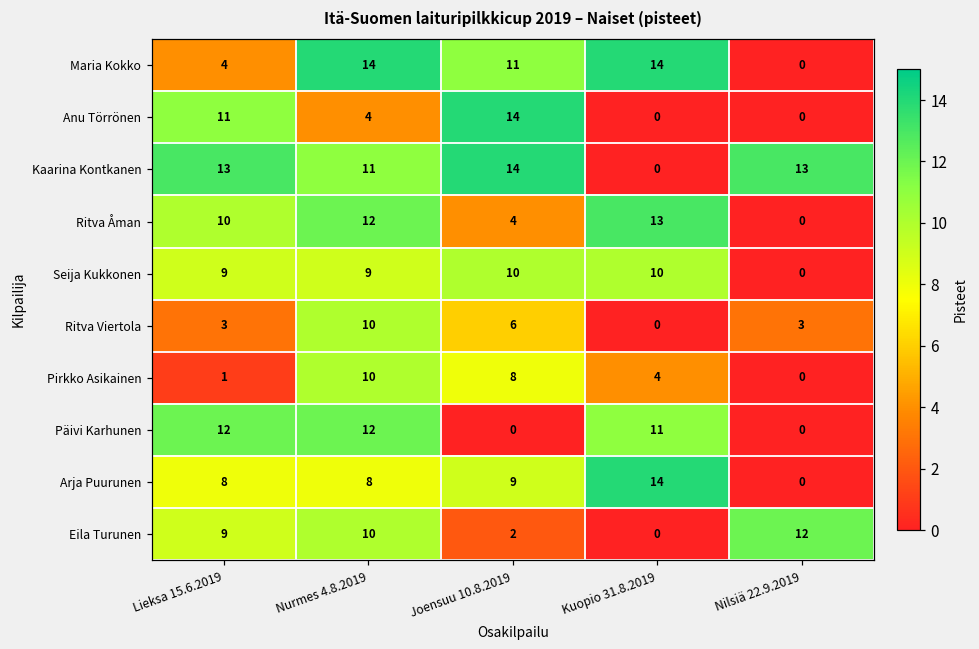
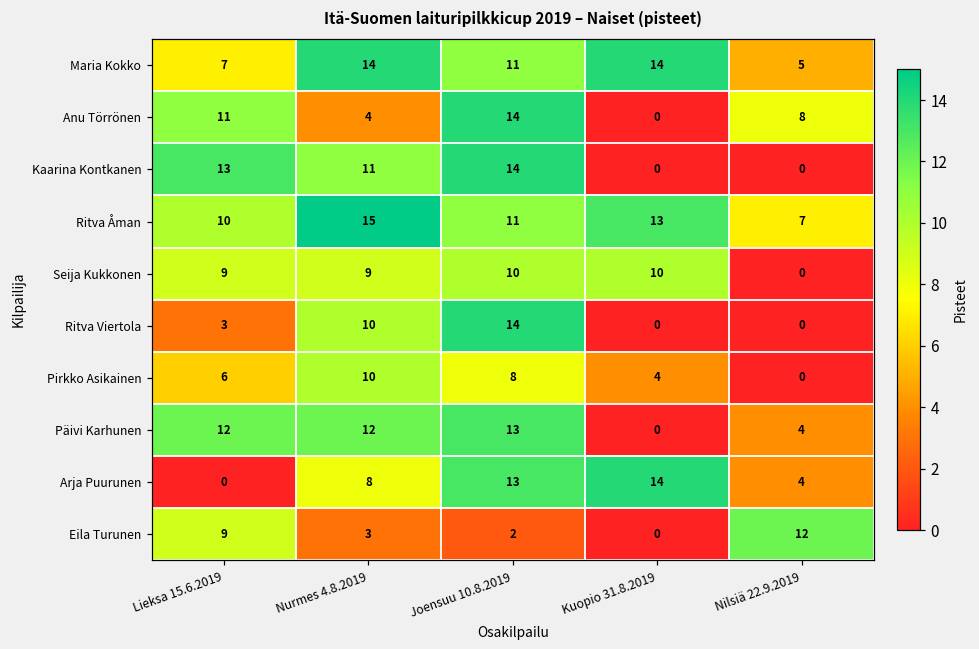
  {
    "Maria Kokko": {
-     "Lieksa 15.6.2019": 4,
+     "Lieksa 15.6.2019": 7,
      "Nurmes 4.8.2019": 14,
      "Joensuu 10.8.2019": 11,
      "Kuopio 31.8.2019": 14,
-     "Nilsiä 22.9.2019": 0
+     "Nilsiä 22.9.2019": 5
    },
    "Anu Törrönen": {
      "Lieksa 15.6.2019": 11,
      "Nurmes 4.8.2019": 4,
      "Joensuu 10.8.2019": 14,
      "Kuopio 31.8.2019": 0,
-     "Nilsiä 22.9.2019": 0
+     "Nilsiä 22.9.2019": 8
    },
    "Kaarina Kontkanen": {
      "Lieksa 15.6.2019": 13,
      "Nurmes 4.8.2019": 11,
      "Joensuu 10.8.2019": 14,
      "Kuopio 31.8.2019": 0,
-     "Nilsiä 22.9.2019": 13
+     "Nilsiä 22.9.2019": 0
    },
    "Ritva Åman": {
      "Lieksa 15.6.2019": 10,
-     "Nurmes 4.8.2019": 12,
-     "Joensuu 10.8.2019": 4,
+     "Nurmes 4.8.2019": 15,
+     "Joensuu 10.8.2019": 11,
      "Kuopio 31.8.2019": 13,
-     "Nilsiä 22.9.2019": 0
+     "Nilsiä 22.9.2019": 7
    },
    "Seija Kukkonen": {
      "Lieksa 15.6.2019": 9,
      "Nurmes 4.8.2019": 9,
      "Joensuu 10.8.2019": 10,
      "Kuopio 31.8.2019": 10,
      "Nilsiä 22.9.2019": 0
    },
    "Ritva Viertola": {
      "Lieksa 15.6.2019": 3,
      "Nurmes 4.8.2019": 10,
-     "Joensuu 10.8.2019": 6,
+     "Joensuu 10.8.2019": 14,
      "Kuopio 31.8.2019": 0,
-     "Nilsiä 22.9.2019": 3
+     "Nilsiä 22.9.2019": 0
    },
    "Pirkko Asikainen": {
-     "Lieksa 15.6.2019": 1,
+     "Lieksa 15.6.2019": 6,
      "Nurmes 4.8.2019": 10,
      "Joensuu 10.8.2019": 8,
      "Kuopio 31.8.2019": 4,
      "Nilsiä 22.9.2019": 0
    },
    "Päivi Karhunen": {
      "Lieksa 15.6.2019": 12,
      "Nurmes 4.8.2019": 12,
-     "Joensuu 10.8.2019": 0,
-     "Kuopio 31.8.2019": 11,
-     "Nilsiä 22.9.2019": 0
+     "Joensuu 10.8.2019": 13,
+     "Kuopio 31.8.2019": 0,
+     "Nilsiä 22.9.2019": 4
    },
    "Arja Puurunen": {
-     "Lieksa 15.6.2019": 8,
+     "Lieksa 15.6.2019": 0,
      "Nurmes 4.8.2019": 8,
-     "Joensuu 10.8.2019": 9,
+     "Joensuu 10.8.2019": 13,
      "Kuopio 31.8.2019": 14,
-     "Nilsiä 22.9.2019": 0
+     "Nilsiä 22.9.2019": 4
    },
    "Eila Turunen": {
      "Lieksa 15.6.2019": 9,
-     "Nurmes 4.8.2019": 10,
+     "Nurmes 4.8.2019": 3,
      "Joensuu 10.8.2019": 2,
      "Kuopio 31.8.2019": 0,
      "Nilsiä 22.9.2019": 12
    }
  }
